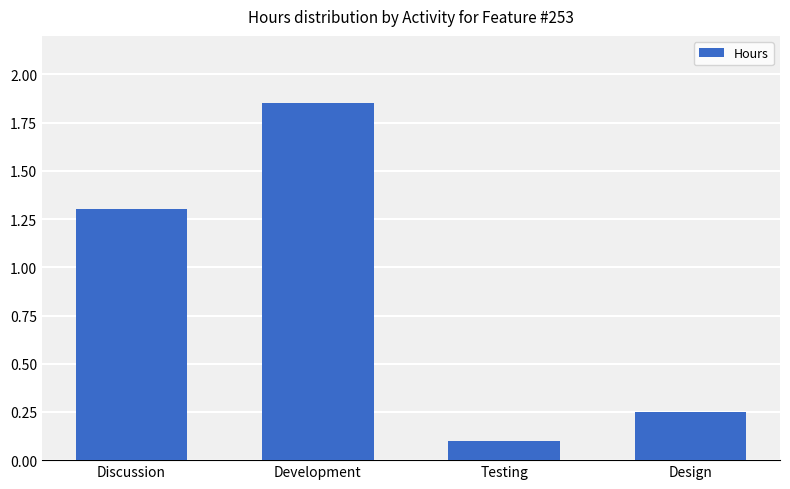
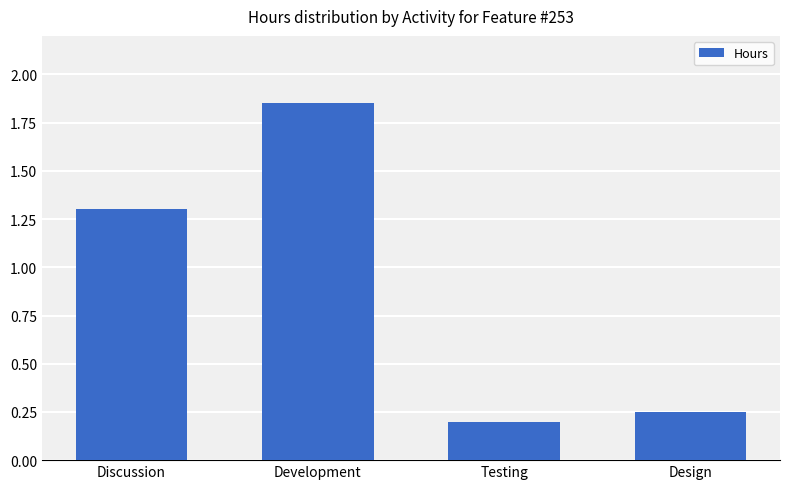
  {
    "Discussion": 1.3,
    "Development": 1.85,
-   "Testing": 0.1,
+   "Testing": 0.2,
    "Design": 0.25
  }
